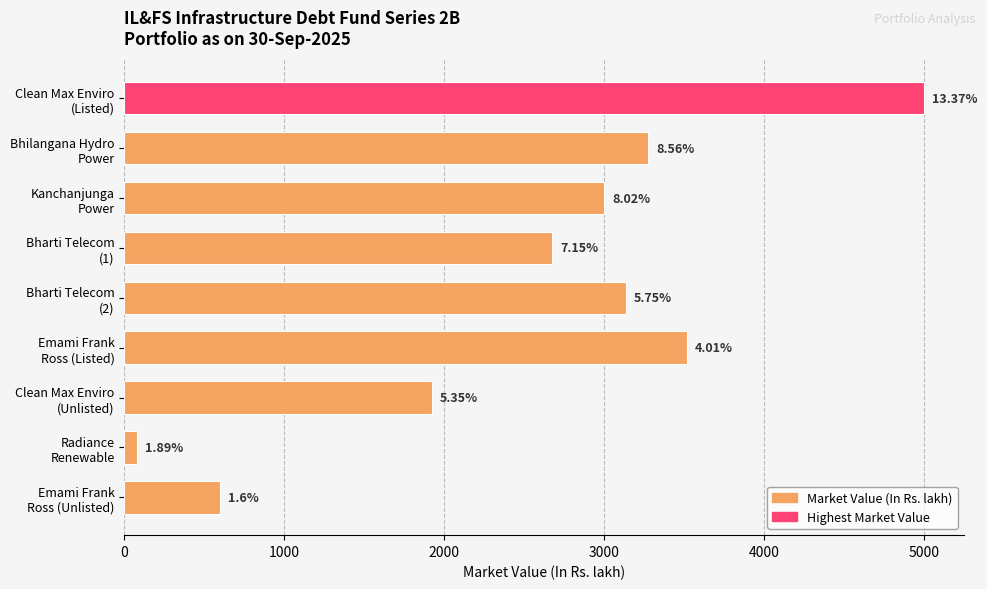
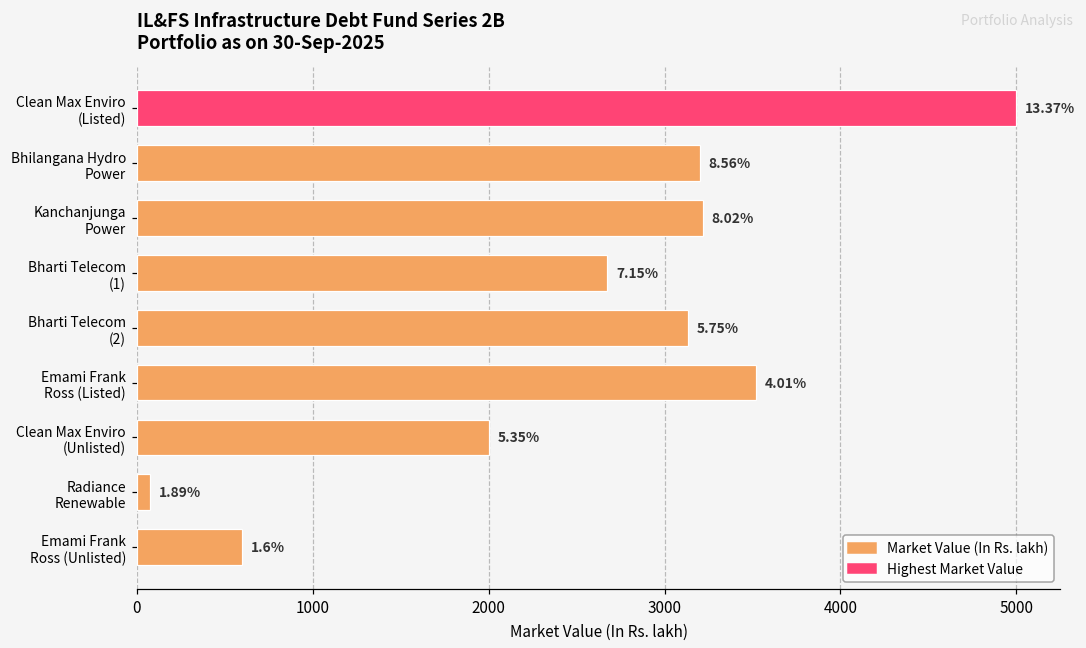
  {
-   "Bhilangana Hydro Power": 3280,
-   "Kanchanjunga Power": 3000,
-   "Clean Max Enviro (Unlisted)": 1930
+   "Bhilangana Hydro Power": 3200,
+   "Kanchanjunga Power": 3220,
+   "Clean Max Enviro (Unlisted)": 2000
  }
